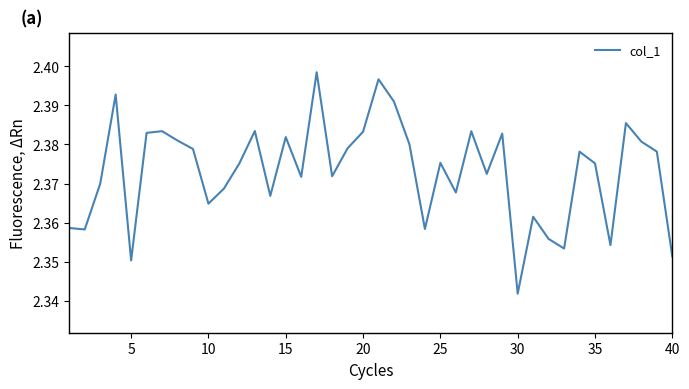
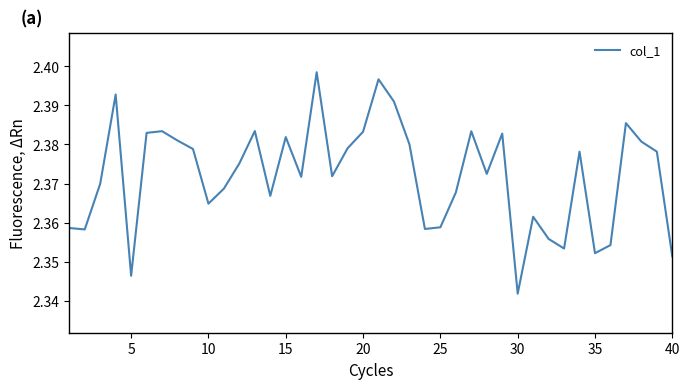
  {
-   "5": 2.350,
+   "5": 2.346,
    "10": 2.365,
    "15": 2.382,
    "20": 2.383,
-   "25": 2.375,
+   "25": 2.359,
    "30": 2.342,
-   "35": 2.375,
+   "35": 2.352,
    "40": 2.351
  }
